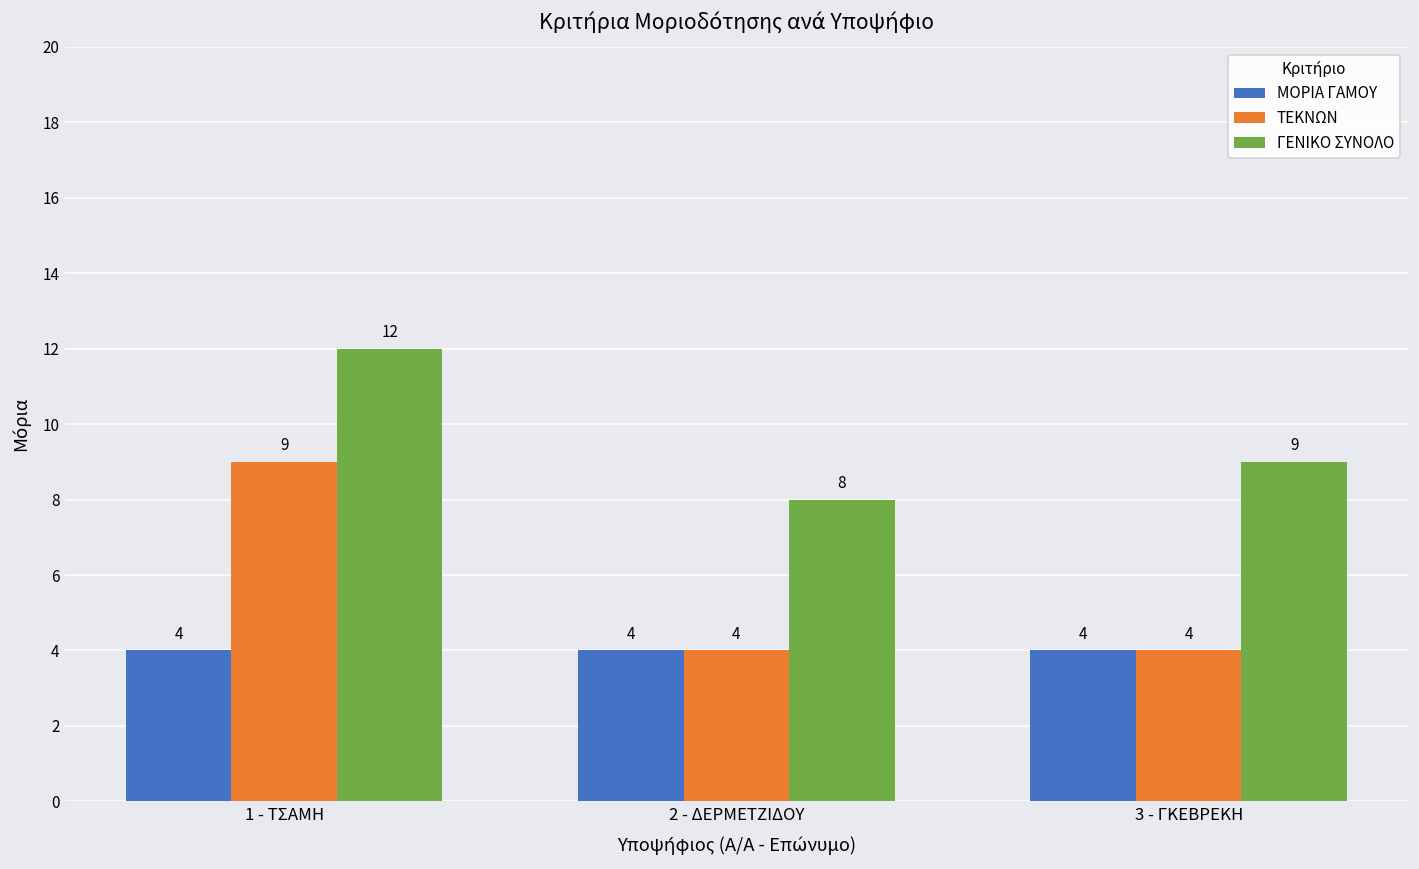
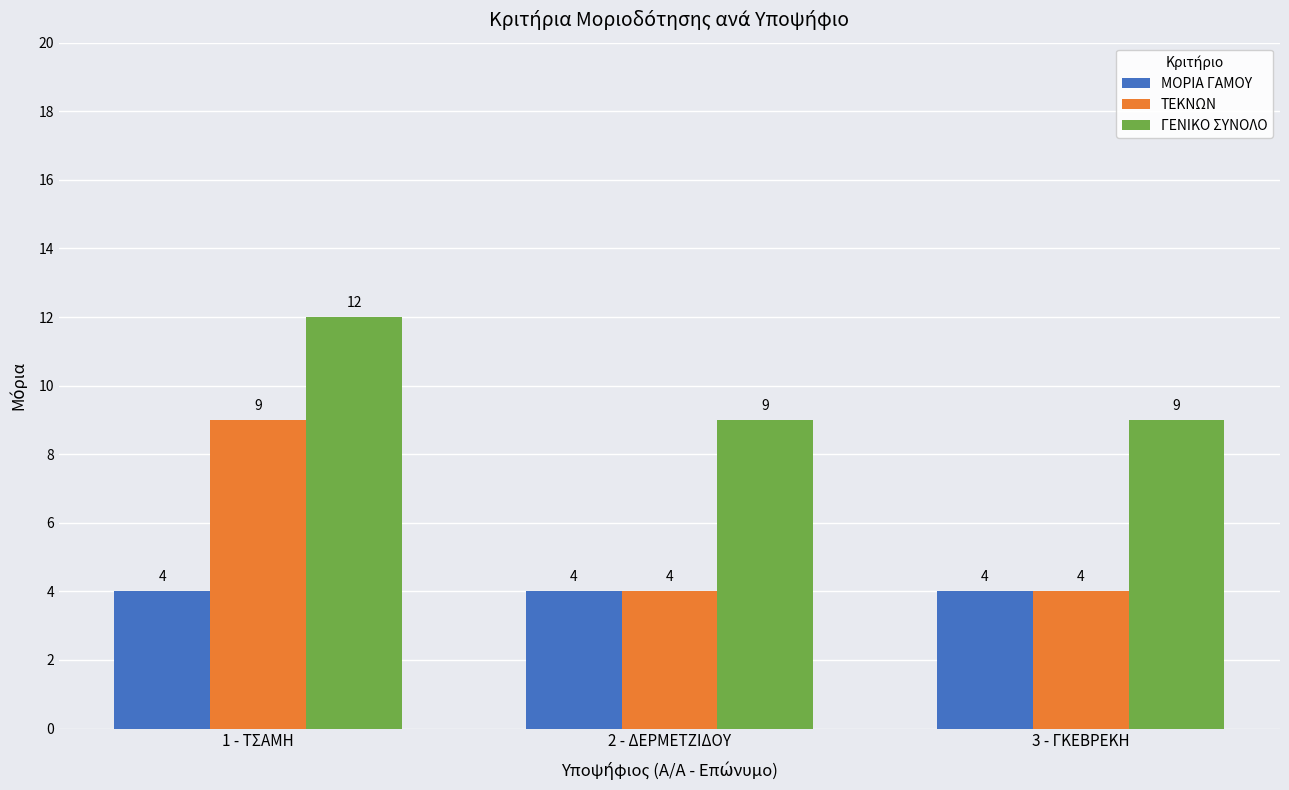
  {
    "ΜΟΡΙΑ ΓΑΜΟΥ": {
      "1 - ΤΣΑΜΗ": 4,
      "2 - ΔΕΡΜΕΤΖΙΔΟΥ": 4,
      "3 - ΓΚΕΒΡΕΚΗ": 4
    },
    "ΤΕΚΝΩΝ": {
      "1 - ΤΣΑΜΗ": 9,
      "2 - ΔΕΡΜΕΤΖΙΔΟΥ": 4,
      "3 - ΓΚΕΒΡΕΚΗ": 4
    },
    "ΓΕΝΙΚΟ ΣΥΝΟΛΟ": {
      "1 - ΤΣΑΜΗ": 12,
-     "2 - ΔΕΡΜΕΤΖΙΔΟΥ": 8,
+     "2 - ΔΕΡΜΕΤΖΙΔΟΥ": 9,
      "3 - ΓΚΕΒΡΕΚΗ": 9
    }
  }
